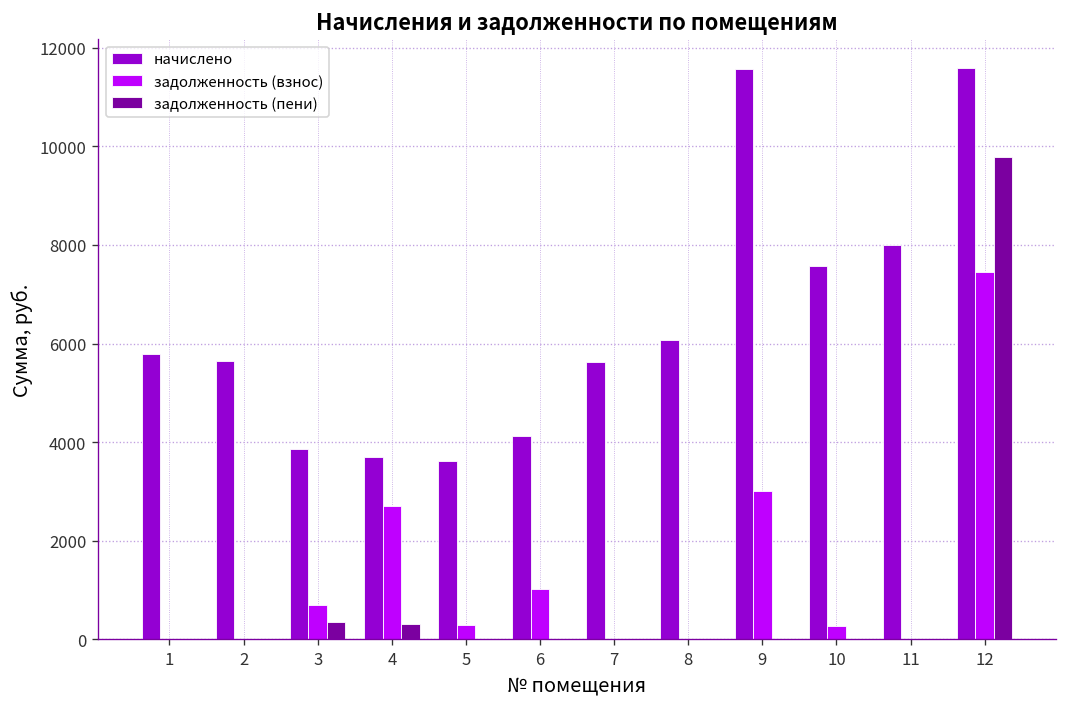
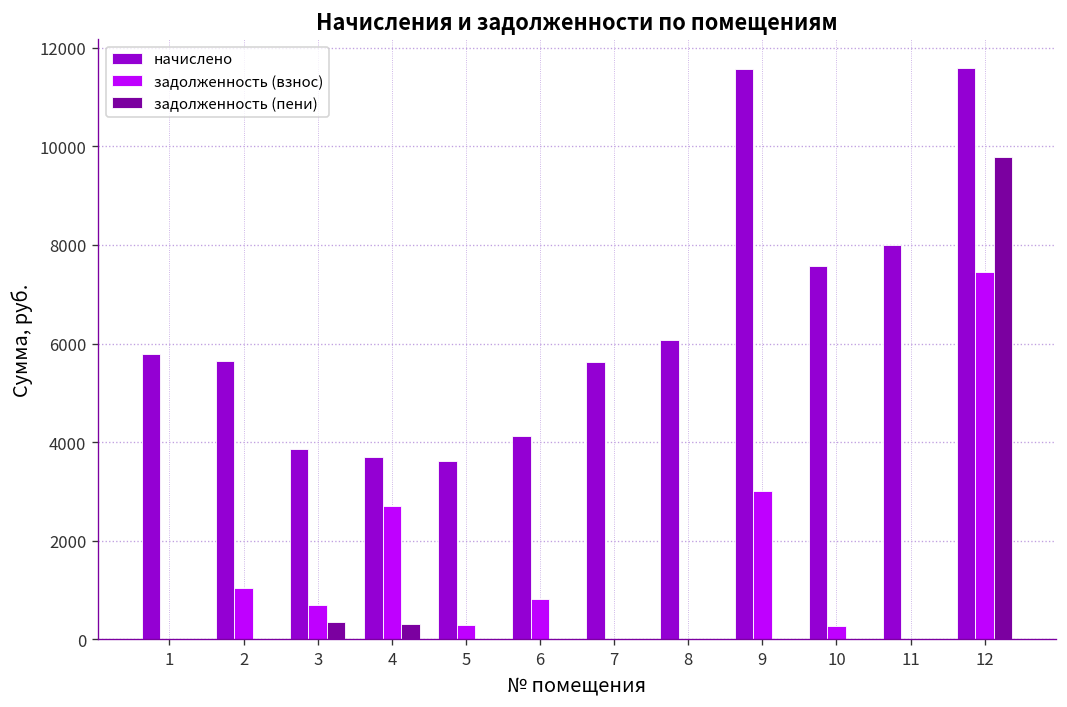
  {
    "задолженность (взнос)": {
      "1": 0,
-     "2": 0,
+     "2": 1000,
      "3": 700,
      "4": 2700,
      "5": 300,
-     "6": 1000,
+     "6": 800,
      "7": 0,
      "8": 0,
      "9": 3000,
      "10": 300,
      "11": 0,
      "12": 7500
    }
  }
